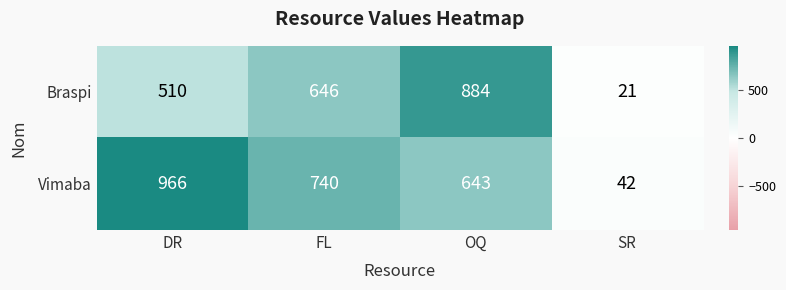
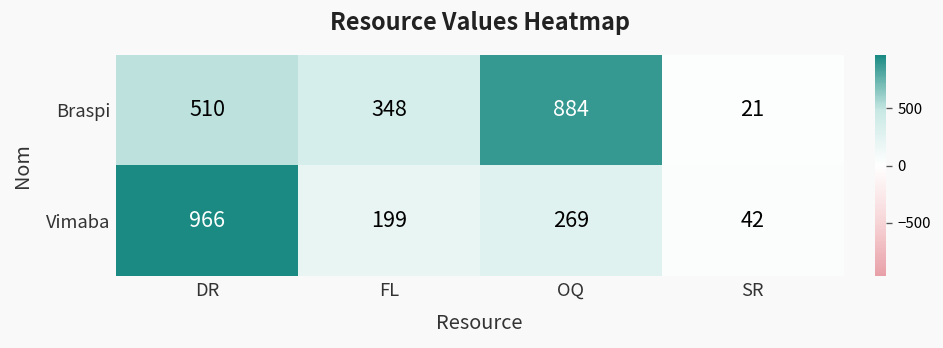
  {
    "Braspi": {
      "DR": 510,
-     "FL": 646,
+     "FL": 348,
      "OQ": 884,
      "SR": 21
    },
    "Vimaba": {
      "DR": 966,
-     "FL": 740,
-     "OQ": 643,
+     "FL": 199,
+     "OQ": 269,
      "SR": 42
    }
  }
